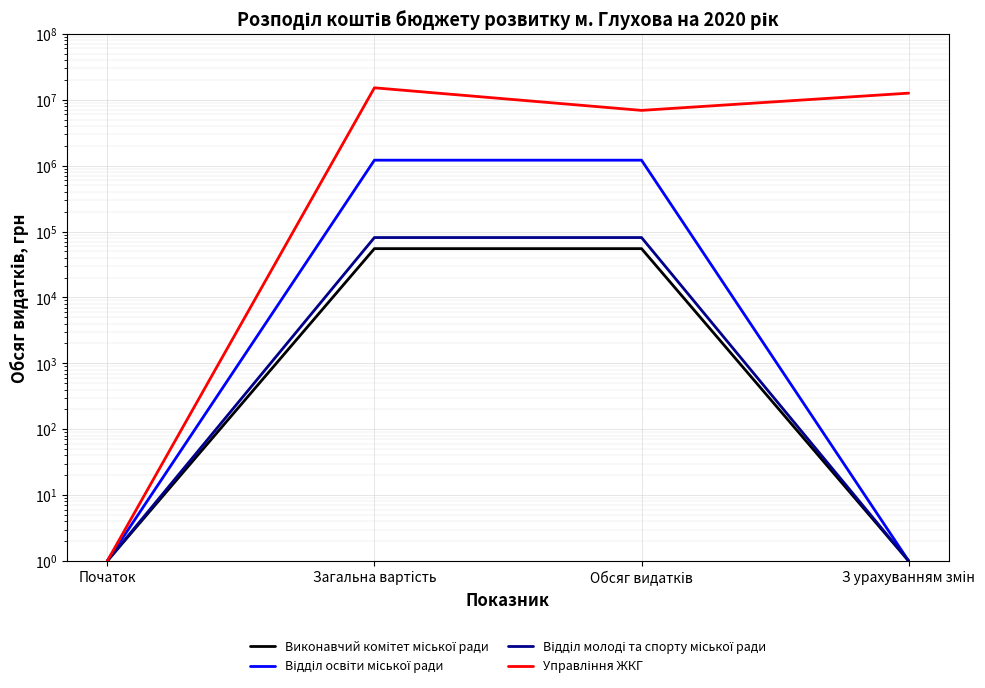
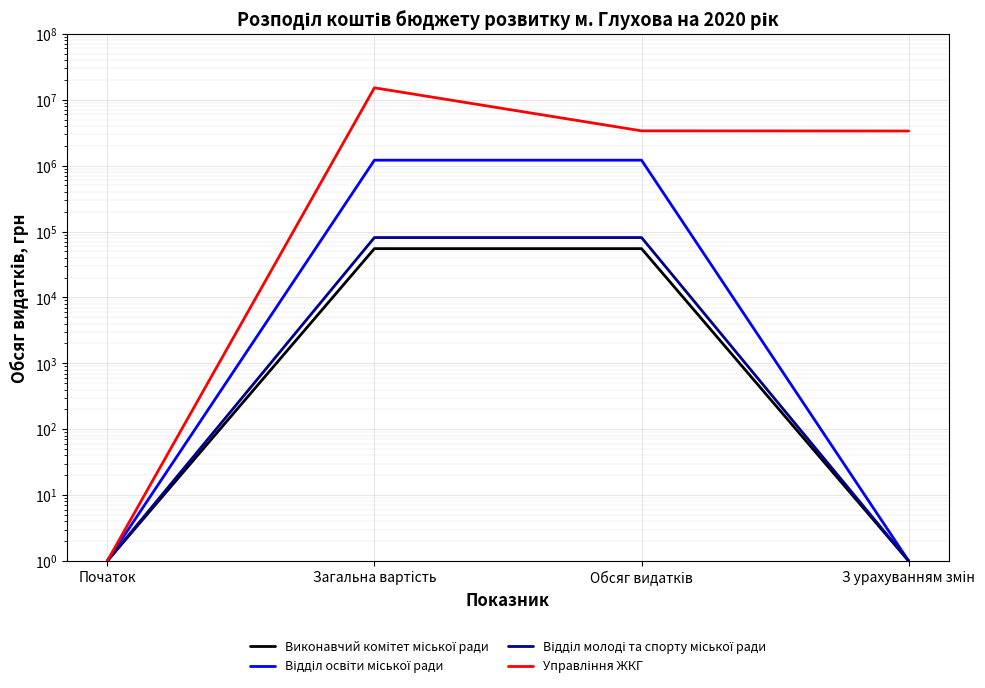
  {
    "Виконавчий комітет міської ради": {
      "Загальна вартість": 60000,
      "Обсяг видатків": 60000
    },
    "Відділ освіти міської ради": {
      "Загальна вартість": 1200000,
      "Обсяг видатків": 1200000
    },
    "Відділ молоді та спорту міської ради": {
      "Загальна вартість": 80000,
      "Обсяг видатків": 80000
    },
    "Управління ЖКГ": {
      "Загальна вартість": 15000000,
-     "Обсяг видатків": 7000000,
-     "З урахуванням змін": 13000000
+     "Обсяг видатків": 3000000,
+     "З урахуванням змін": 3000000
    }
  }
